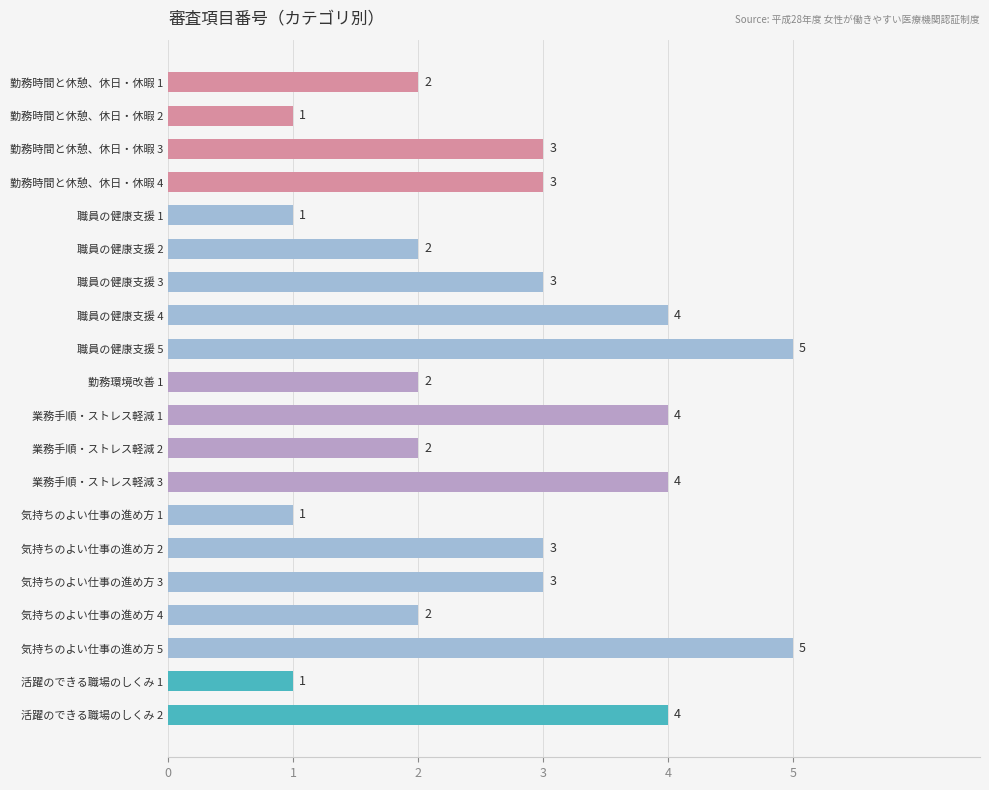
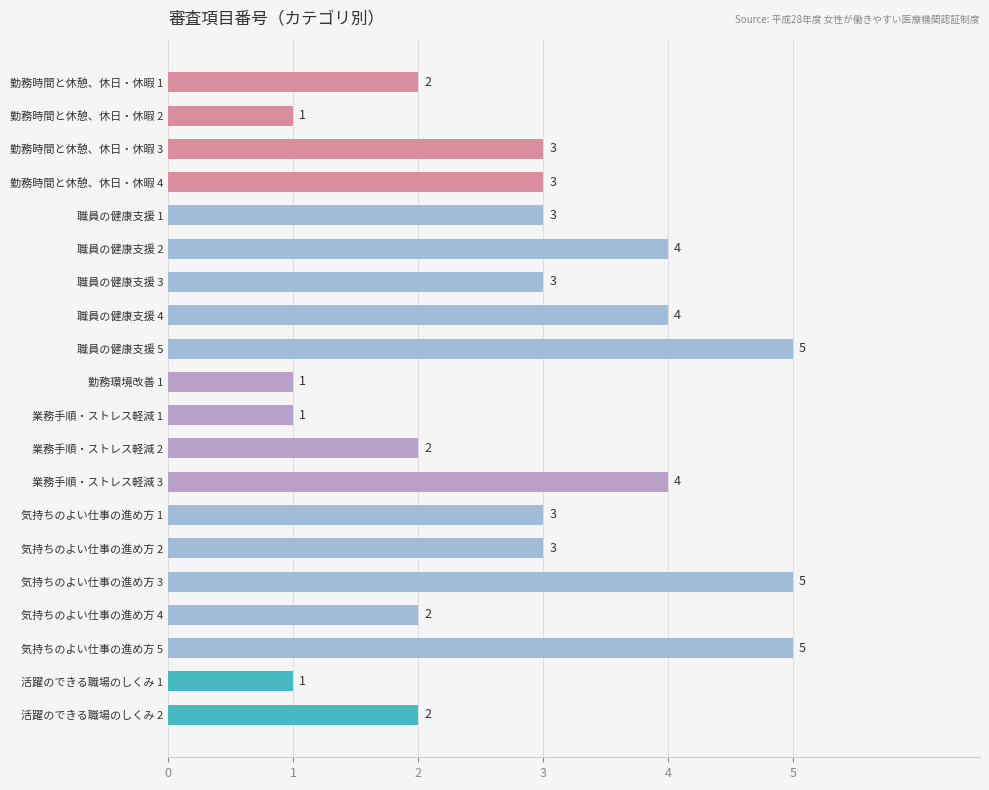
  {
    "勤務時間と休憩、休日・休暇 1": 2,
    "勤務時間と休憩、休日・休暇 2": 1,
    "勤務時間と休憩、休日・休暇 3": 3,
    "勤務時間と休憩、休日・休暇 4": 3,
-   "職員の健康支援 1": 1,
-   "職員の健康支援 2": 2,
+   "職員の健康支援 1": 3,
+   "職員の健康支援 2": 4,
    "職員の健康支援 3": 3,
    "職員の健康支援 4": 4,
    "職員の健康支援 5": 5,
-   "勤務環境改善 1": 2,
-   "業務手順・ストレス軽減 1": 4,
+   "勤務環境改善 1": 1,
+   "業務手順・ストレス軽減 1": 1,
    "業務手順・ストレス軽減 2": 2,
    "業務手順・ストレス軽減 3": 4,
-   "気持ちのよい仕事の進め方 1": 1,
+   "気持ちのよい仕事の進め方 1": 3,
    "気持ちのよい仕事の進め方 2": 3,
-   "気持ちのよい仕事の進め方 3": 3,
+   "気持ちのよい仕事の進め方 3": 5,
    "気持ちのよい仕事の進め方 4": 2,
    "気持ちのよい仕事の進め方 5": 5,
    "活躍のできる職場のしくみ 1": 1,
-   "活躍のできる職場のしくみ 2": 4
+   "活躍のできる職場のしくみ 2": 2
  }
